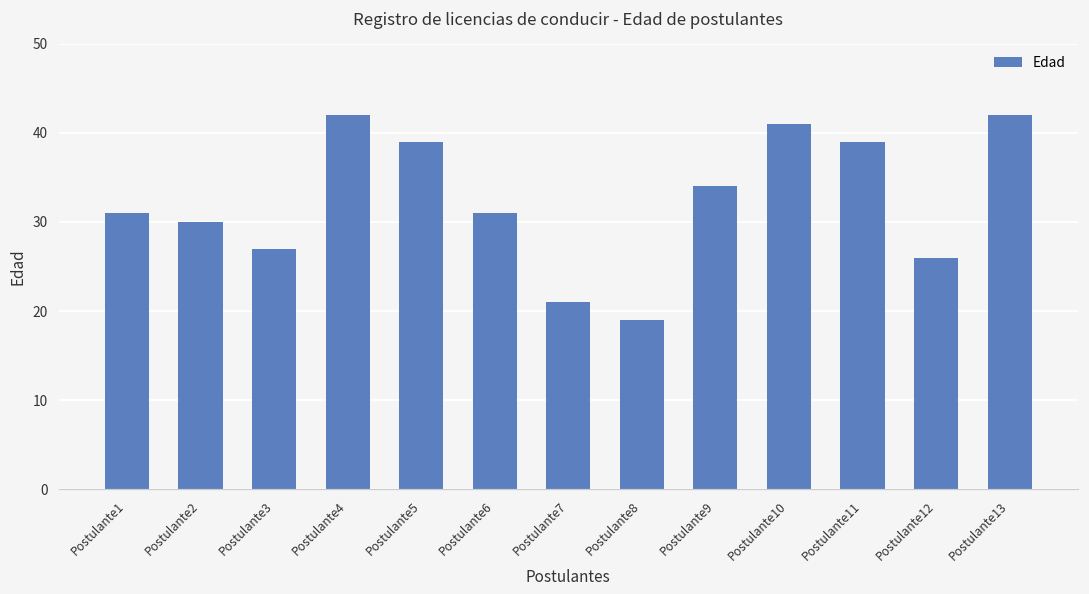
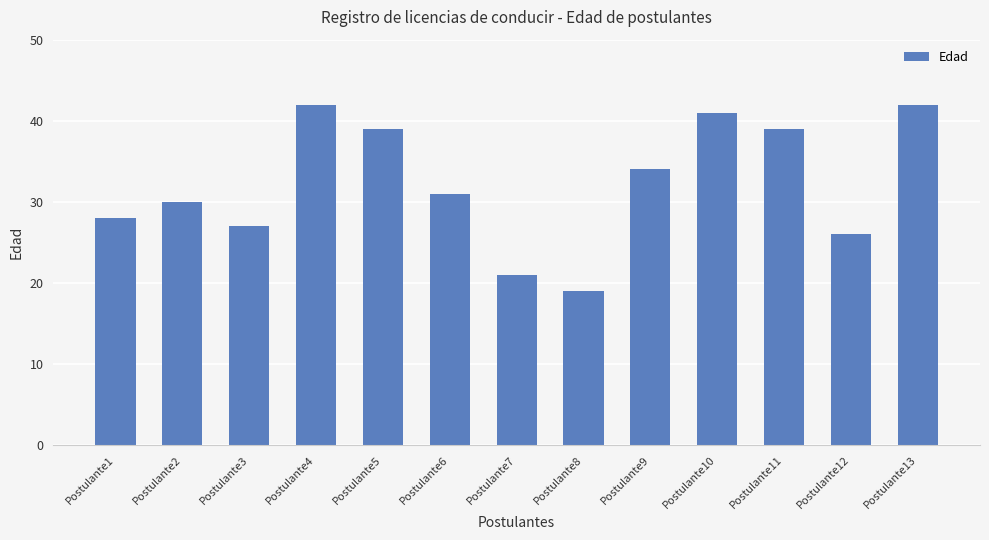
  {
-   "Postulante1": 31,
+   "Postulante1": 28,
    "Postulante2": 30,
    "Postulante3": 27,
    "Postulante4": 42,
    "Postulante5": 39,
    "Postulante6": 31,
    "Postulante7": 21,
    "Postulante8": 19,
    "Postulante9": 34,
    "Postulante10": 41,
    "Postulante11": 39,
    "Postulante12": 26,
    "Postulante13": 42
  }
